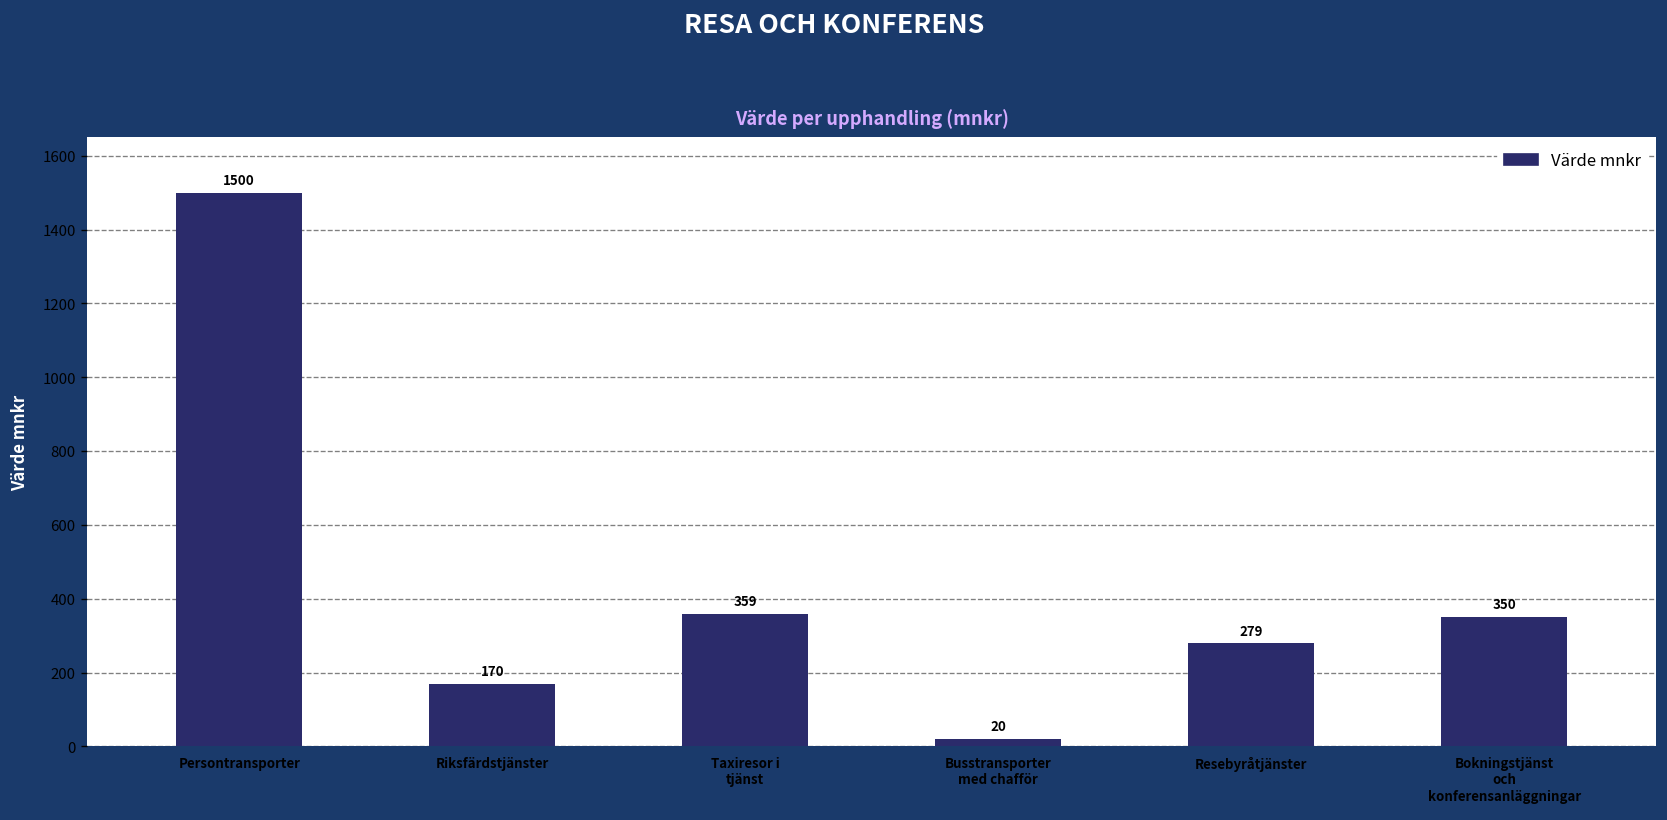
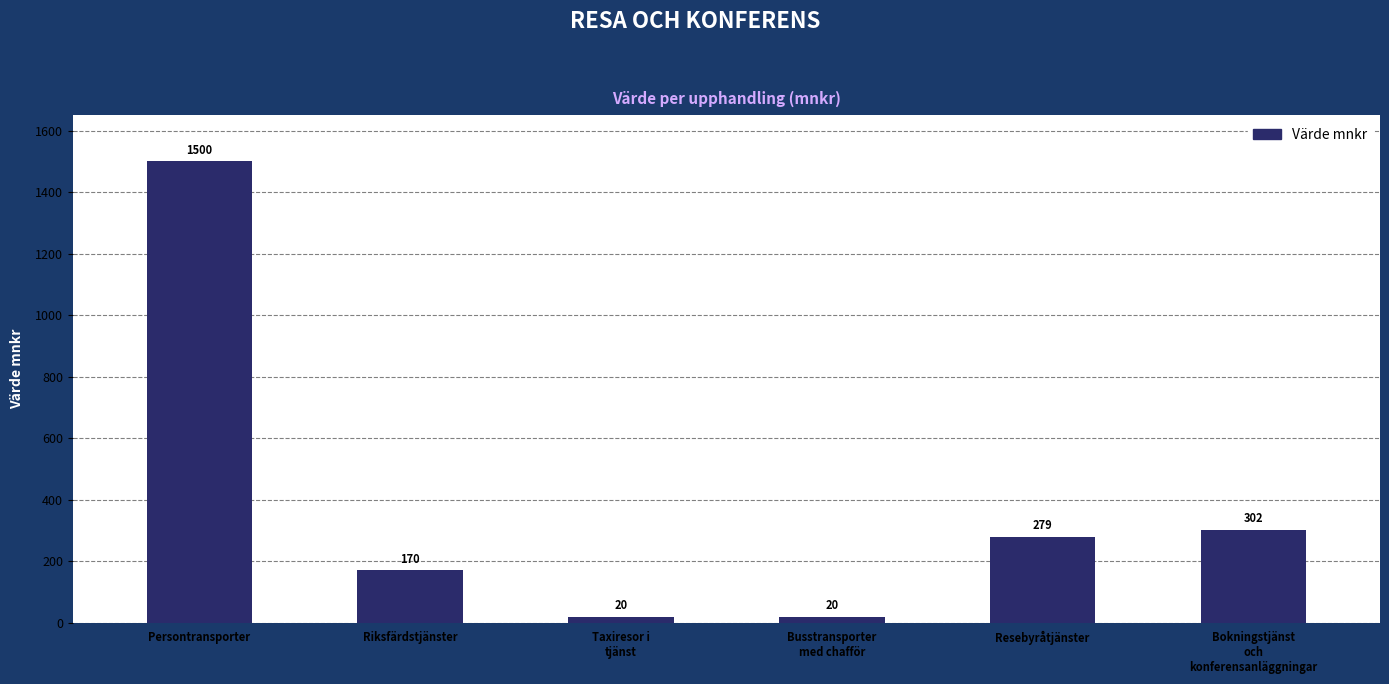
  {
    "Persontransporter": 1500,
    "Riksfärdstjänster": 170,
-   "Taxiresor i tjänst": 359,
+   "Taxiresor i tjänst": 20,
    "Busstransporter med chafför": 20,
    "Resebyråtjänster": 279,
-   "Bokningstjänst och konferensanläggningar": 350
+   "Bokningstjänst och konferensanläggningar": 302
  }
